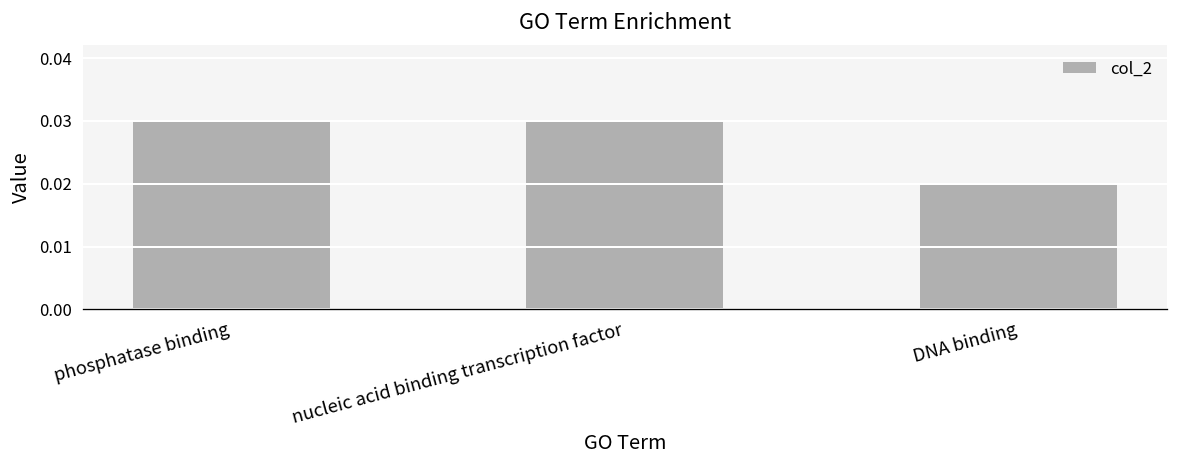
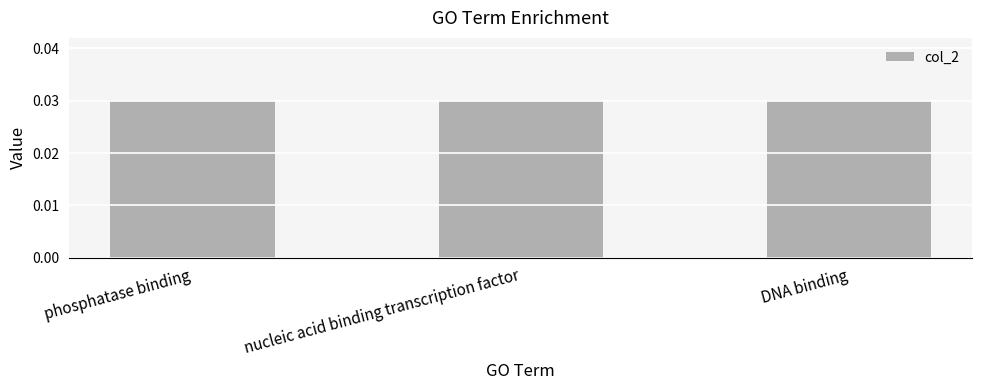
  {
    "phosphatase binding": 0.03,
    "nucleic acid binding transcription factor": 0.03,
-   "DNA binding": 0.02
+   "DNA binding": 0.03
  }
